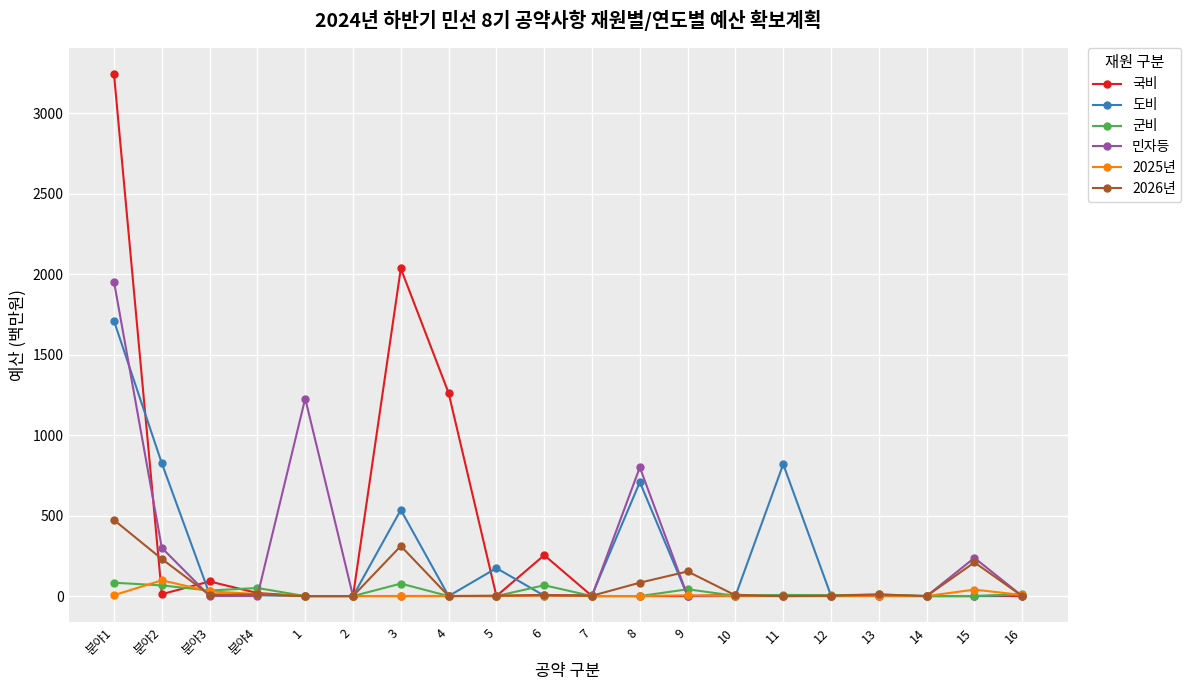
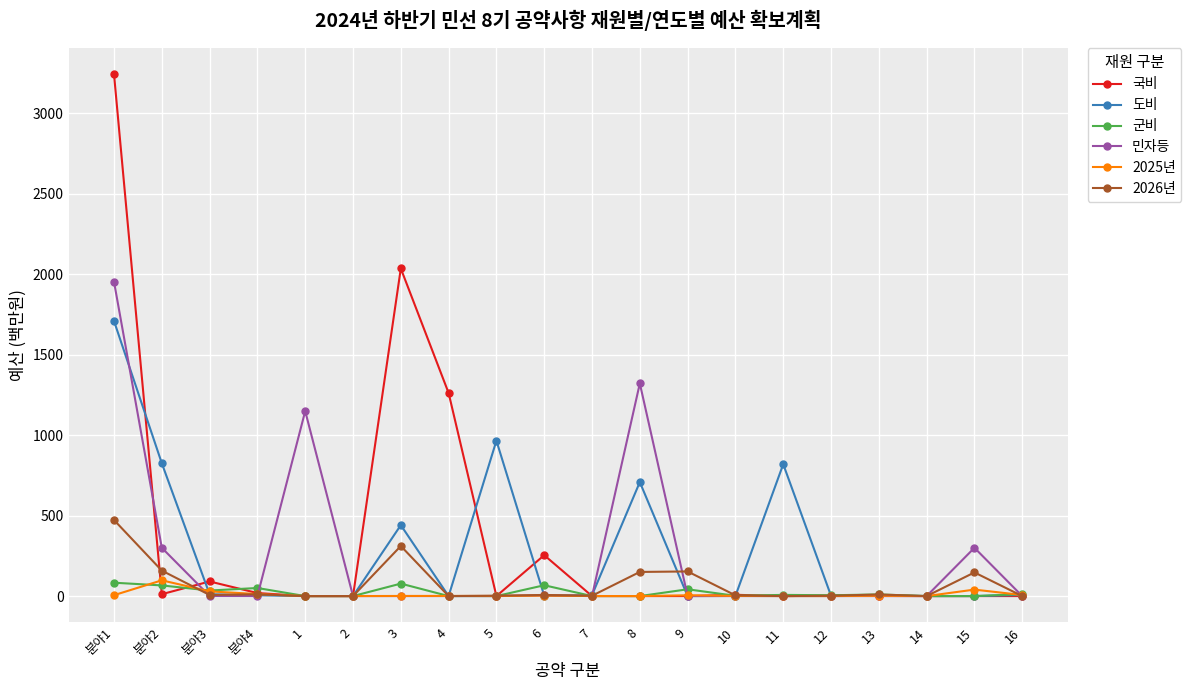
  {
    "국비": {
      "분야1": 3240,
      "분야2": 10,
      "분야3": 90,
      "3": 2040,
      "4": 1260,
      "6": 250
    },
    "도비": {
      "분야1": 1710,
      "분야2": 830,
-     "3": 540,
-     "5": 170,
+     "3": 440,
+     "5": 970,
      "8": 710,
      "11": 820
    },
    "군비": {
      "분야1": 80,
      "분야2": 70,
      "분야4": 50,
      "3": 80,
      "6": 70,
      "9": 40
    },
    "민자등": {
      "분야1": 1950,
      "분야2": 300,
-     "1": 1230,
-     "8": 800,
-     "15": 240
+     "1": 1150,
+     "8": 1320,
+     "15": 300
    },
    "2025년": {
      "분야1": 10,
      "분야2": 100,
      "15": 40
    },
    "2026년": {
      "분야1": 470,
-     "분야2": 230,
+     "분야2": 160,
      "3": 310,
-     "8": 80,
+     "8": 150,
      "9": 150,
-     "15": 210
+     "15": 150
    }
  }
